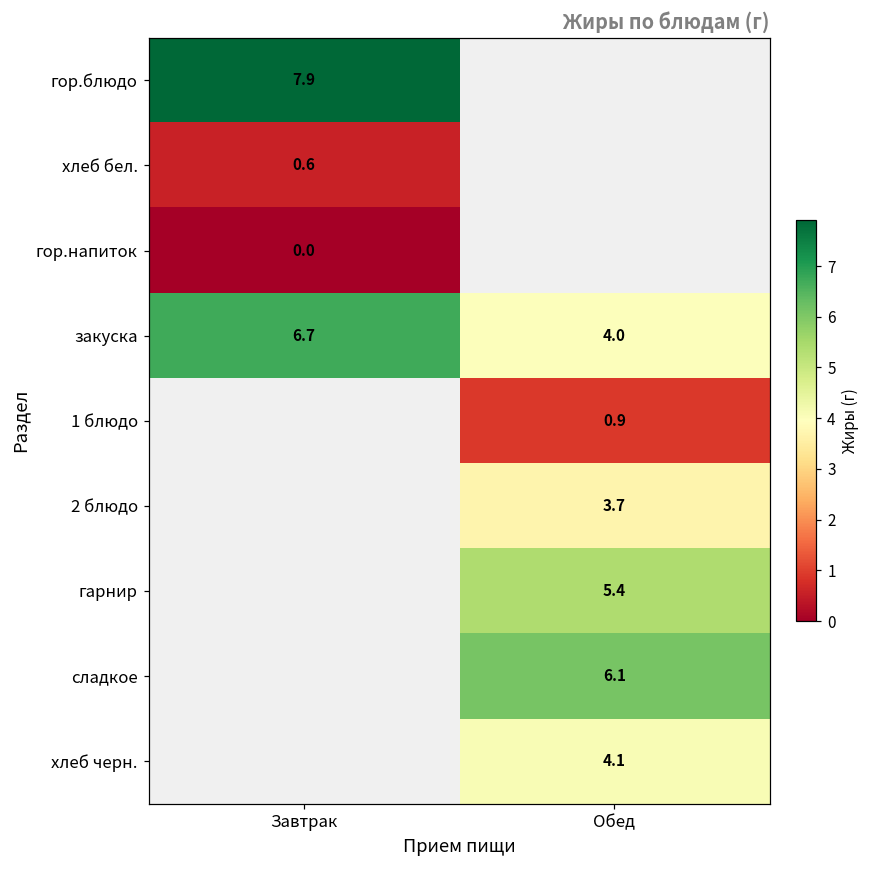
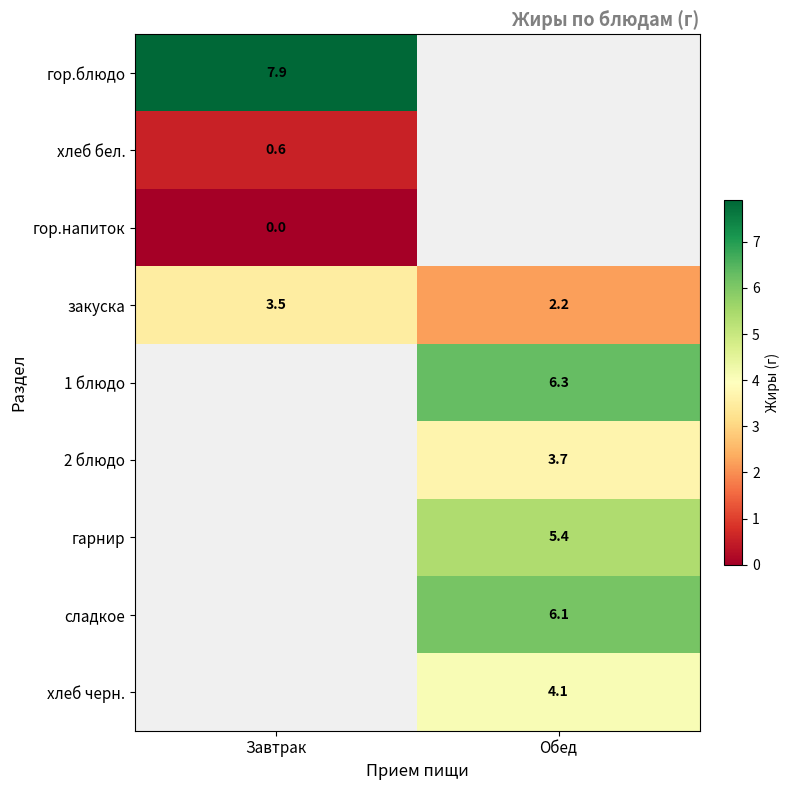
  {
    "гор.блюдо": {
      "Завтрак": 7.9
    },
    "хлеб бел.": {
      "Завтрак": 0.6
    },
    "гор.напиток": {
      "Завтрак": 0.0
    },
    "закуска": {
-     "Завтрак": 6.7,
-     "Обед": 4.0
+     "Завтрак": 3.5,
+     "Обед": 2.2
    },
    "1 блюдо": {
-     "Обед": 0.9
+     "Обед": 6.3
    },
    "2 блюдо": {
      "Обед": 3.7
    },
    "гарнир": {
      "Обед": 5.4
    },
    "сладкое": {
      "Обед": 6.1
    },
    "хлеб черн.": {
      "Обед": 4.1
    }
  }
